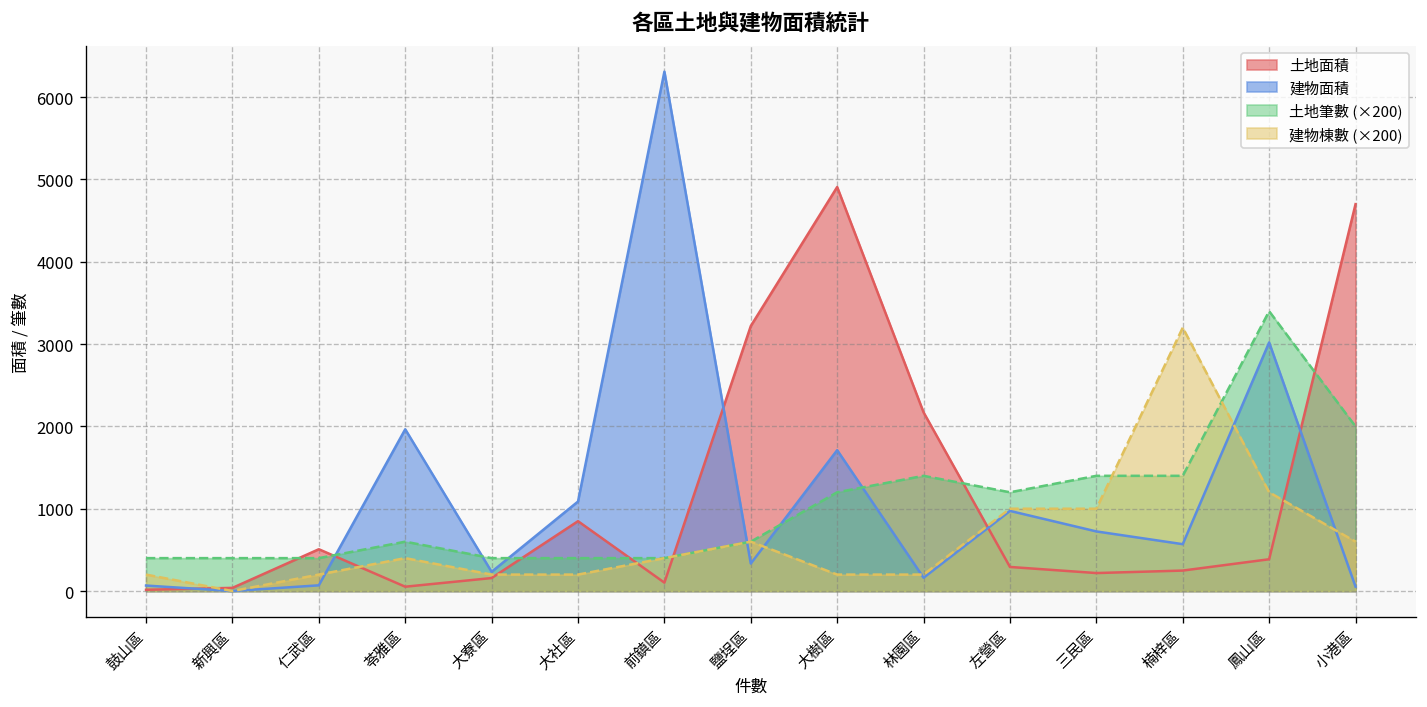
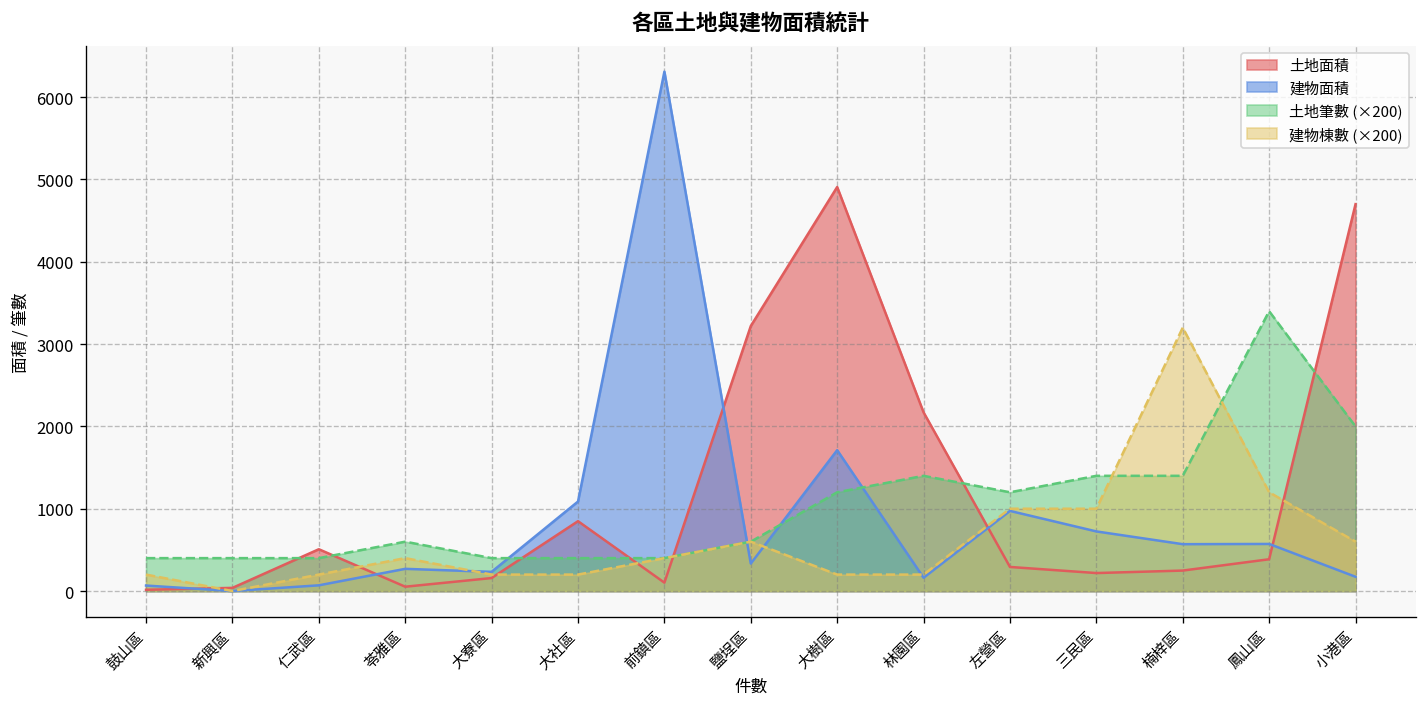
  {
    "土地面積": {
      "鼓山區": 0,
      "新興區": 0,
      "仁武區": 500,
      "苓雅區": 100,
      "大寮區": 200,
      "大社區": 800,
      "前鎮區": 100,
      "鹽埕區": 3200,
      "大樹區": 4900,
      "林園區": 2200,
      "左營區": 300,
      "三民區": 200,
      "楠梓區": 200,
      "鳳山區": 400,
      "小港區": 4700
    },
    "建物面積": {
      "鼓山區": 100,
      "仁武區": 100,
-     "苓雅區": 2000,
+     "苓雅區": 300,
      "大社區": 1100,
      "前鎮區": 6300,
      "鹽埕區": 300,
      "大樹區": 1700,
      "林園區": 200,
      "三民區": 700,
      "楠梓區": 600,
-     "鳳山區": 3000,
-     "小港區": 100
+     "鳳山區": 600,
+     "小港區": 200
    },
    "土地筆數 (×200)": {
      "鼓山區": 400,
      "新興區": 400,
      "仁武區": 400,
      "苓雅區": 600,
      "大寮區": 400,
      "大社區": 400,
      "大樹區": 1200,
      "林園區": 1400,
      "左營區": 1200,
      "三民區": 1400,
      "楠梓區": 1400,
      "鳳山區": 3400,
      "小港區": 2000
    },
    "建物棟數 (×200)": {
      "鼓山區": 200,
      "仁武區": 200,
      "苓雅區": 400,
      "大社區": 200,
      "大樹區": 200,
      "林園區": 200,
      "三民區": 1000,
      "楠梓區": 3200,
      "鳳山區": 1200,
      "小港區": 600
    }
  }
